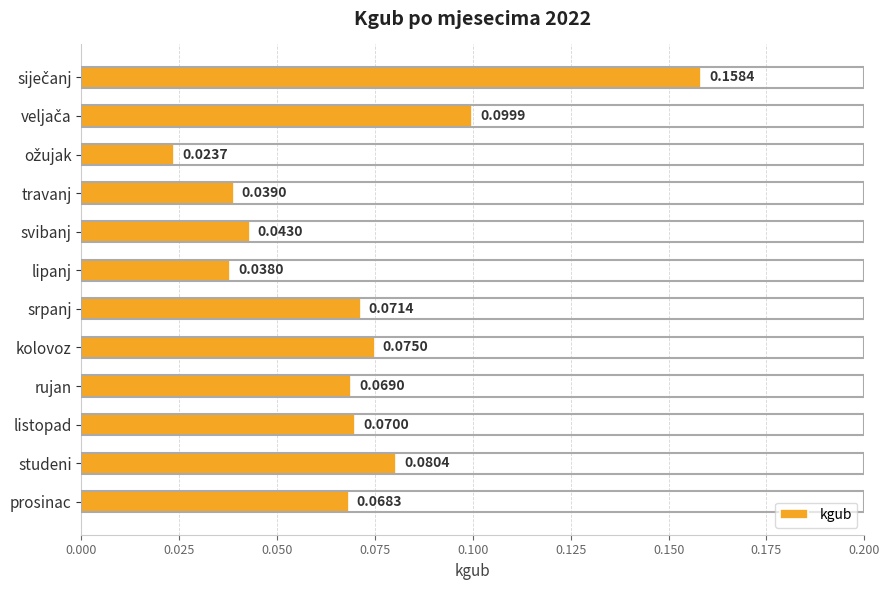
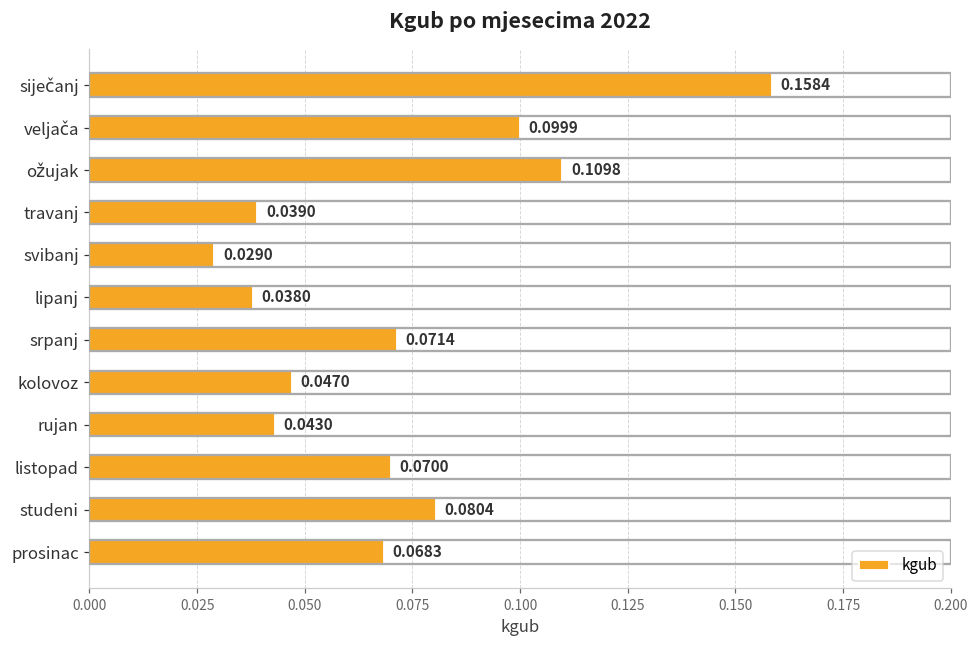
  {
    "siječanj": 0.1584,
    "veljača": 0.0999,
-   "ožujak": 0.0237,
+   "ožujak": 0.1098,
    "travanj": 0.0390,
-   "svibanj": 0.0430,
+   "svibanj": 0.0290,
    "lipanj": 0.0380,
    "srpanj": 0.0714,
-   "kolovoz": 0.0750,
-   "rujan": 0.0690,
+   "kolovoz": 0.0470,
+   "rujan": 0.0430,
    "listopad": 0.0700,
    "studeni": 0.0804,
    "prosinac": 0.0683
  }
